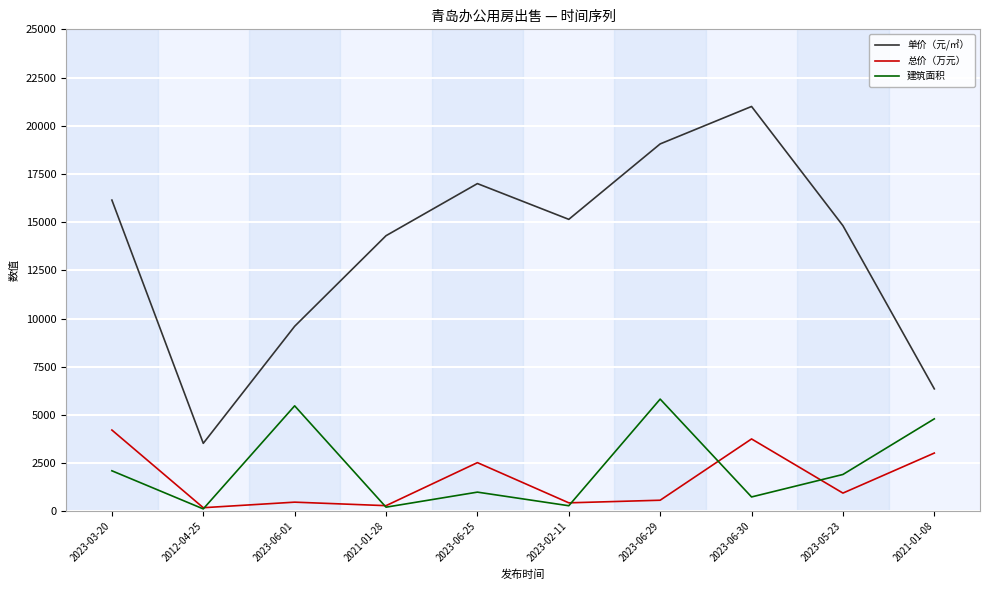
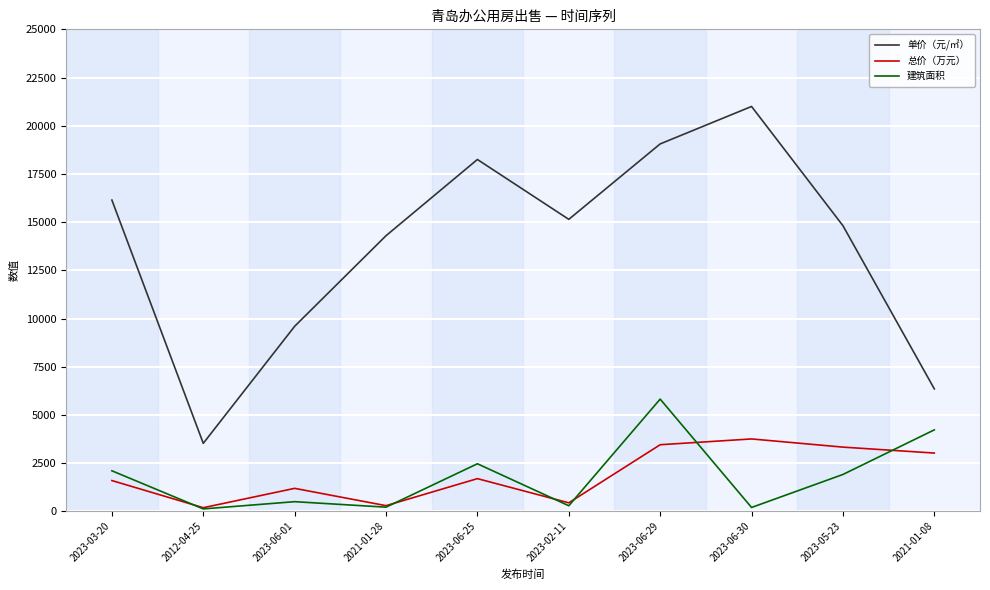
  {
    "单价（元/㎡）": {
      "2023-03-20": 16100,
      "2012-04-25": 3500,
      "2023-06-01": 9600,
      "2021-01-28": 14300,
-     "2023-06-25": 17000,
+     "2023-06-25": 18300,
      "2023-02-11": 15100,
      "2023-06-29": 19100,
      "2023-06-30": 21000,
      "2023-05-23": 14800,
      "2021-01-08": 6400
    },
    "总价（万元）": {
-     "2023-03-20": 4200,
-     "2023-06-01": 500,
-     "2023-06-25": 2500,
+     "2023-03-20": 1600,
+     "2023-06-01": 1200,
+     "2023-06-25": 1700,
      "2023-02-11": 400,
-     "2023-06-29": 600,
+     "2023-06-29": 3500,
      "2023-06-30": 3800,
-     "2023-05-23": 1000,
+     "2023-05-23": 3300,
      "2021-01-08": 3000
    },
    "建筑面积": {
      "2023-03-20": 2100,
-     "2023-06-01": 5500,
-     "2023-06-25": 1000,
+     "2023-06-01": 500,
+     "2023-06-25": 2500,
      "2023-02-11": 300,
      "2023-06-29": 5800,
-     "2023-06-30": 800,
+     "2023-06-30": 200,
      "2023-05-23": 1900,
-     "2021-01-08": 4800
+     "2021-01-08": 4200
    }
  }
